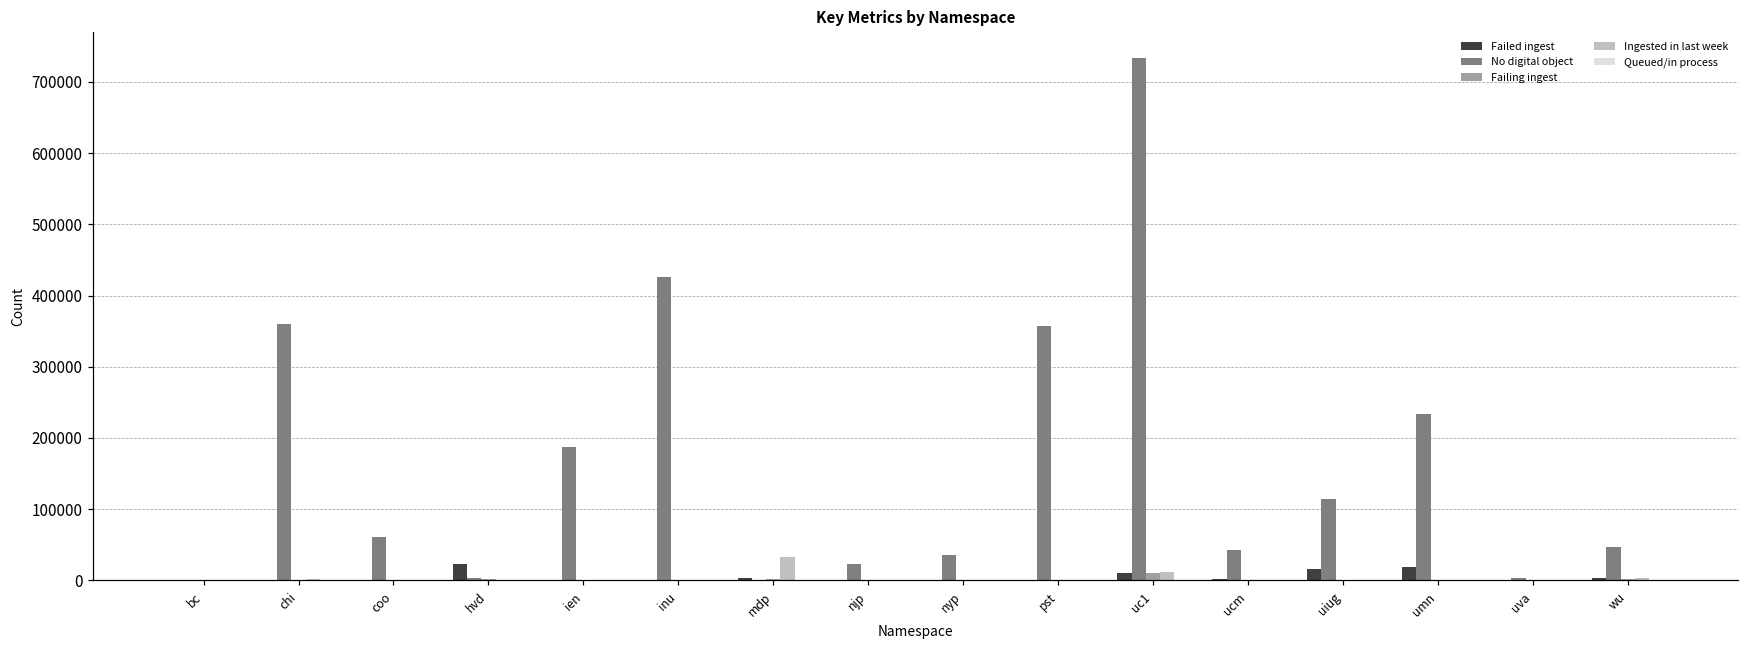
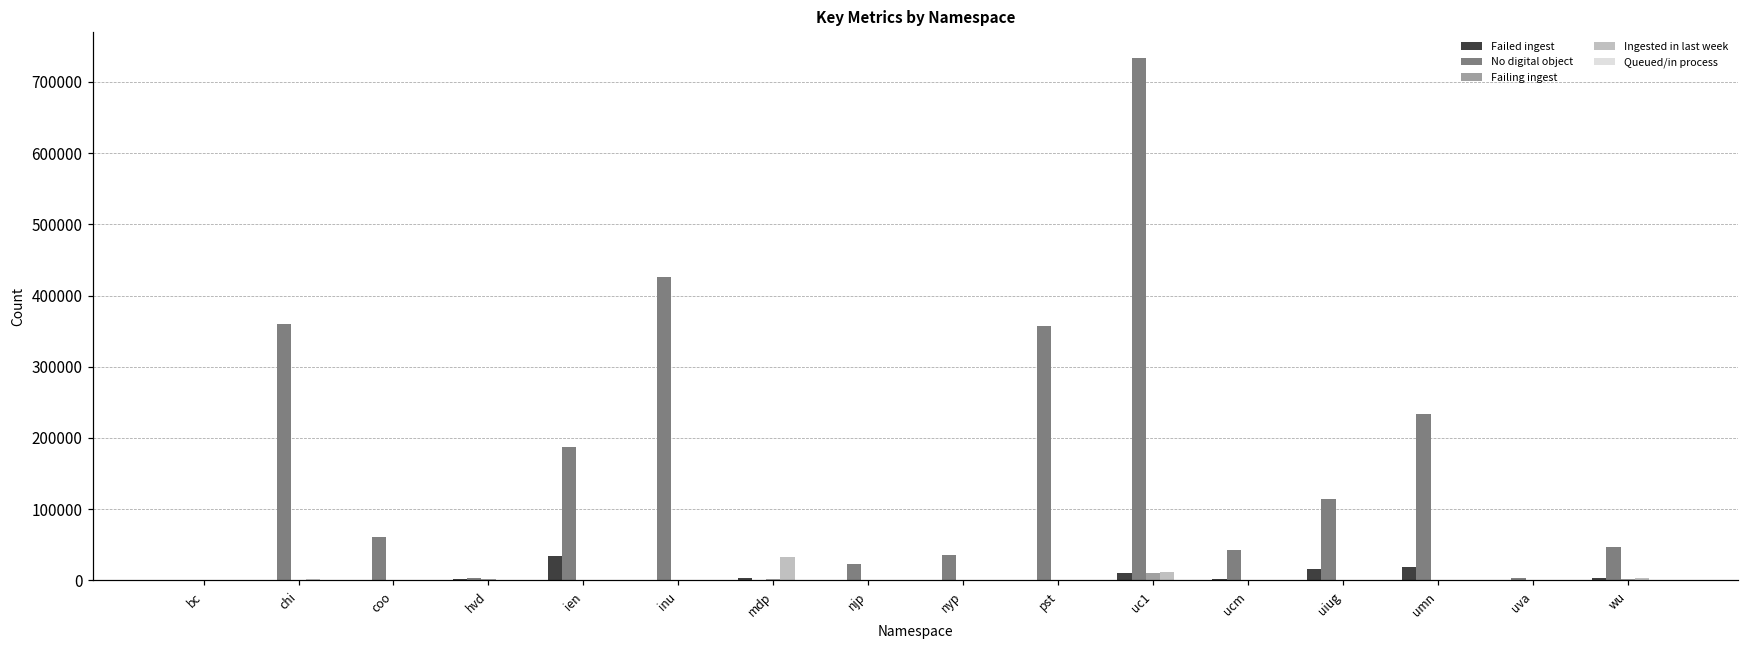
  {
    "Failed ingest": {
-     "hvd": 20000,
-     "ien": 0,
+     "hvd": 0,
+     "ien": 30000,
      "uc1": 10000,
      "uiug": 20000,
      "umn": 20000
    }
  }
